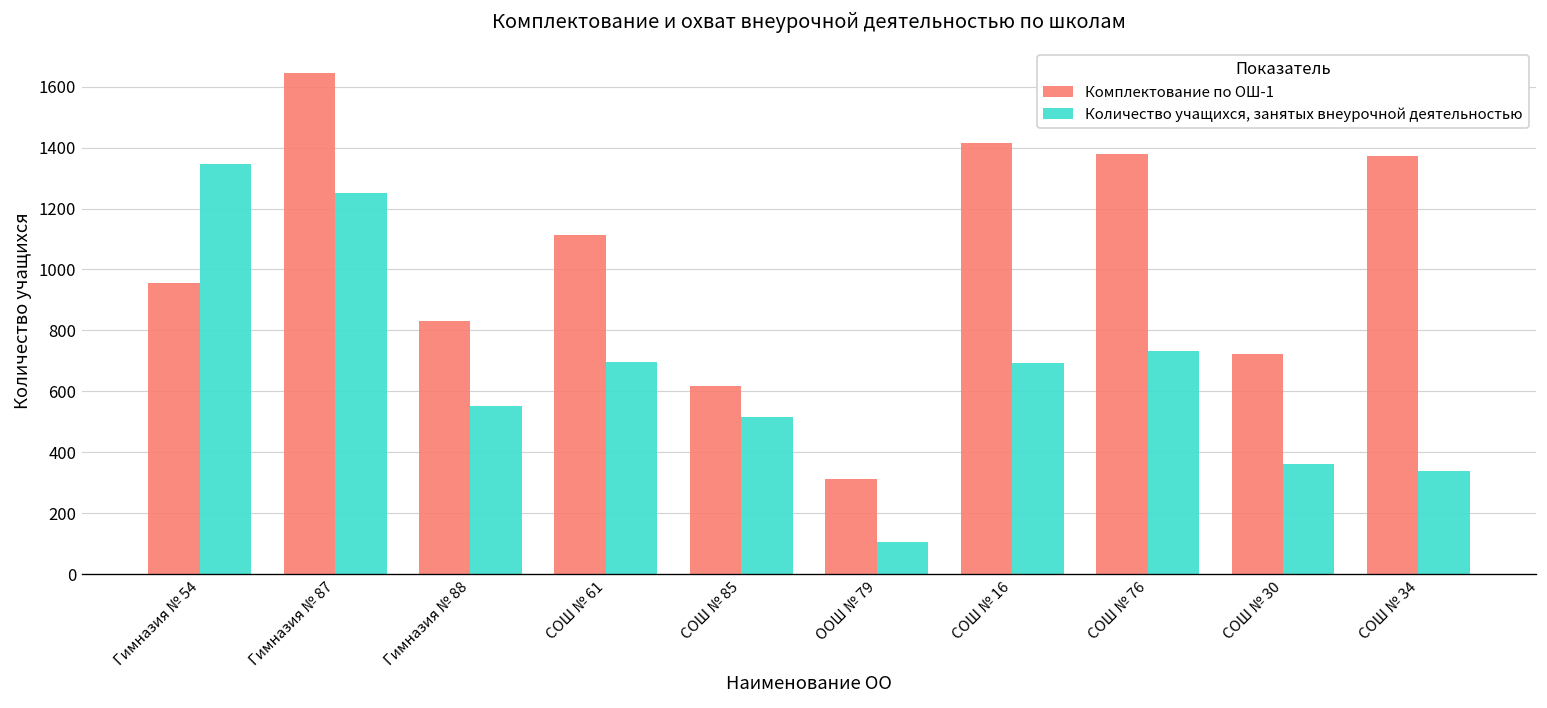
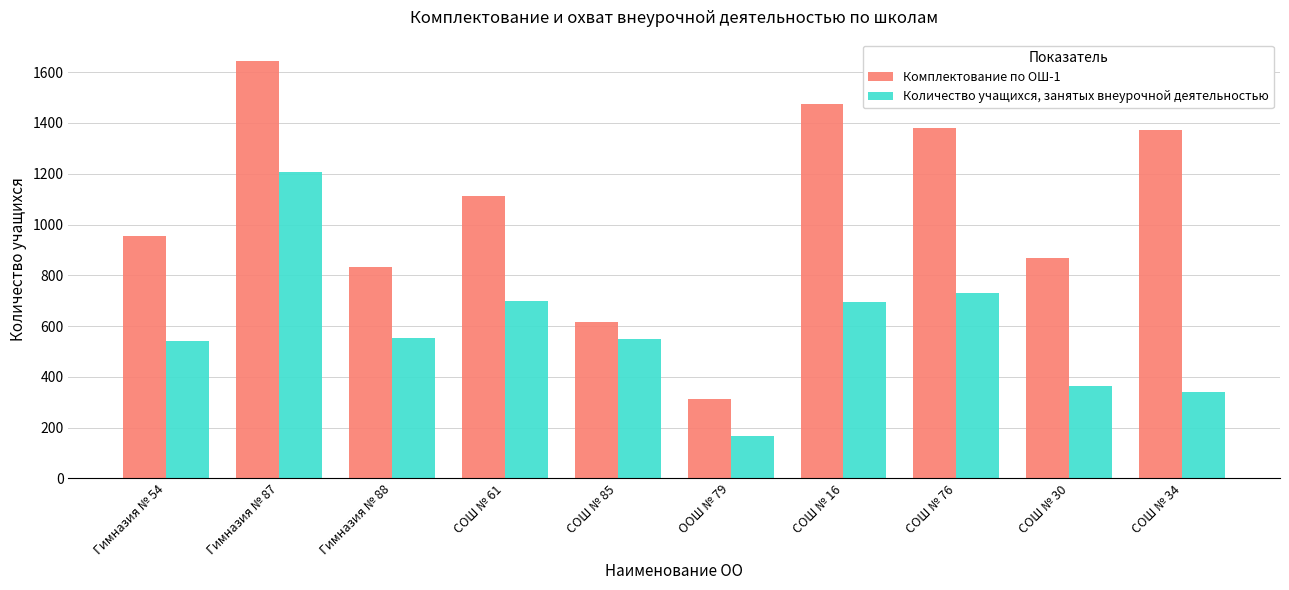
  {
    "Комплектование по ОШ-1": {
      "Гимназия № 54": 960,
      "Гимназия № 87": 1650,
      "Гимназия № 88": 830,
      "СОШ № 61": 1110,
      "СОШ № 85": 620,
      "ООШ № 79": 310,
-     "СОШ № 16": 1410,
+     "СОШ № 16": 1480,
      "СОШ № 76": 1380,
-     "СОШ № 30": 720,
+     "СОШ № 30": 870,
      "СОШ № 34": 1370
    },
    "Количество учащихся, занятых внеурочной деятельностью": {
-     "Гимназия № 54": 1350,
-     "Гимназия № 87": 1250,
+     "Гимназия № 54": 540,
+     "Гимназия № 87": 1210,
      "Гимназия № 88": 550,
      "СОШ № 61": 700,
-     "СОШ № 85": 520,
-     "ООШ № 79": 110,
+     "СОШ № 85": 550,
+     "ООШ № 79": 170,
      "СОШ № 16": 690,
      "СОШ № 76": 730,
      "СОШ № 30": 360,
      "СОШ № 34": 340
    }
  }
